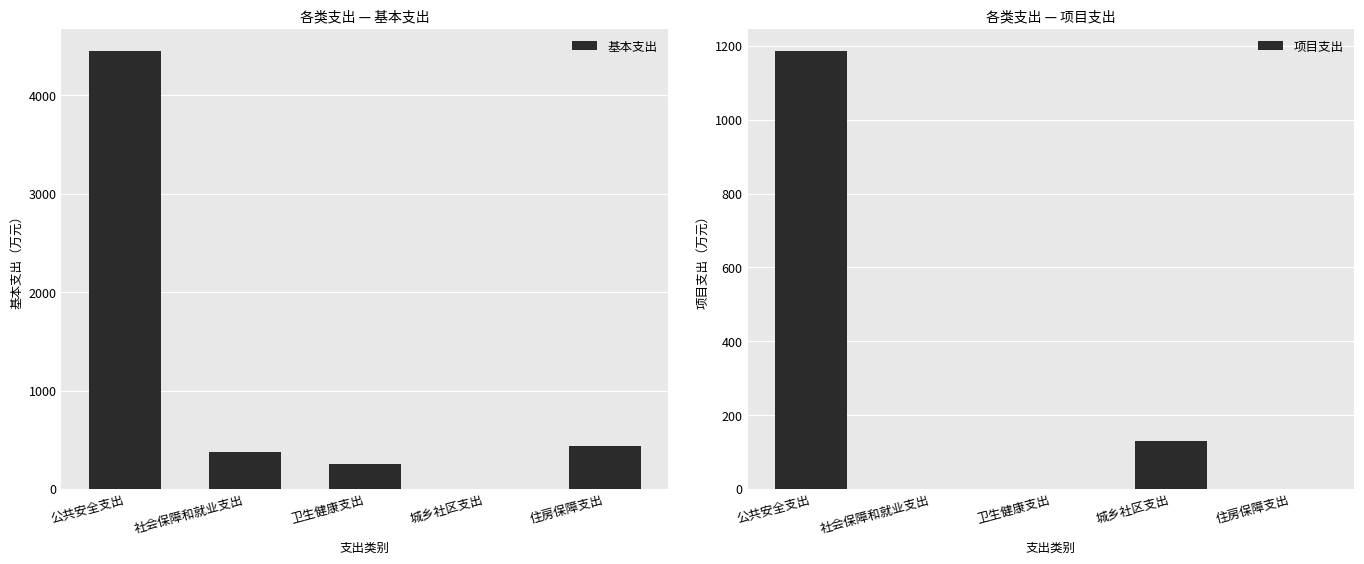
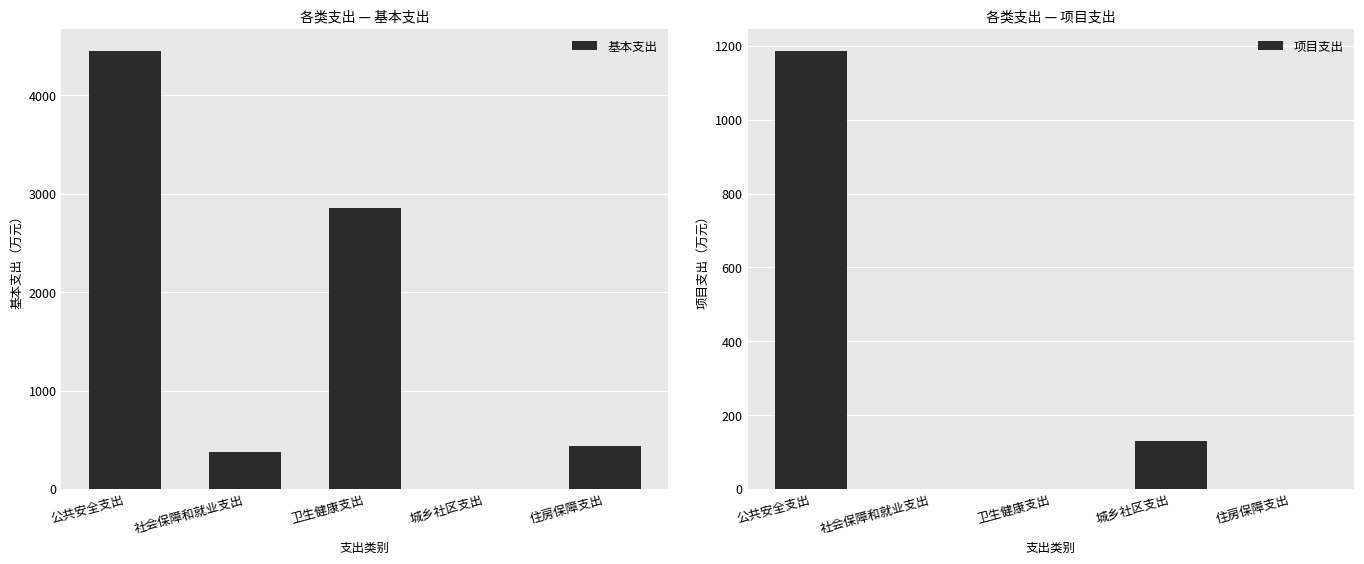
  {
    "各类支出 — 基本支出": {
      "公共安全支出": 4500,
      "社会保障和就业支出": 400,
-     "卫生健康支出": 300,
+     "卫生健康支出": 2900,
      "城乡社区支出": 0,
      "住房保障支出": 400
    },
    "各类支出 — 项目支出": {
      "公共安全支出": 1190,
      "社会保障和就业支出": 0,
      "卫生健康支出": 0,
      "城乡社区支出": 130,
      "住房保障支出": 0
    }
  }
